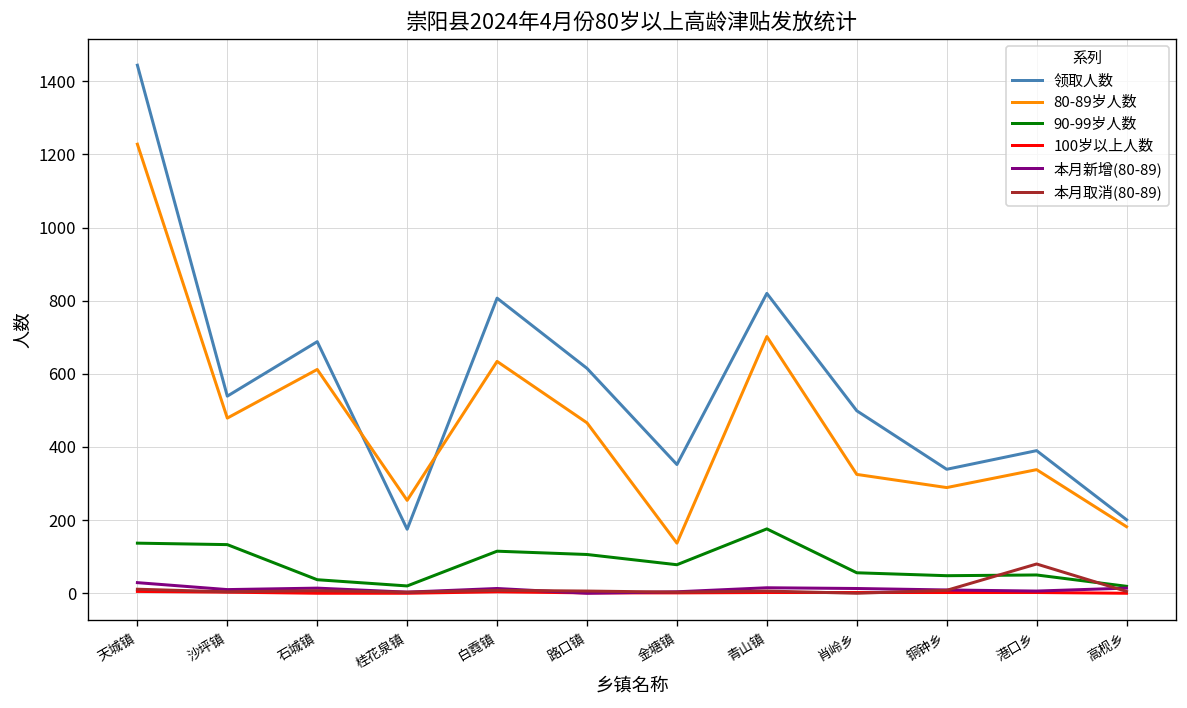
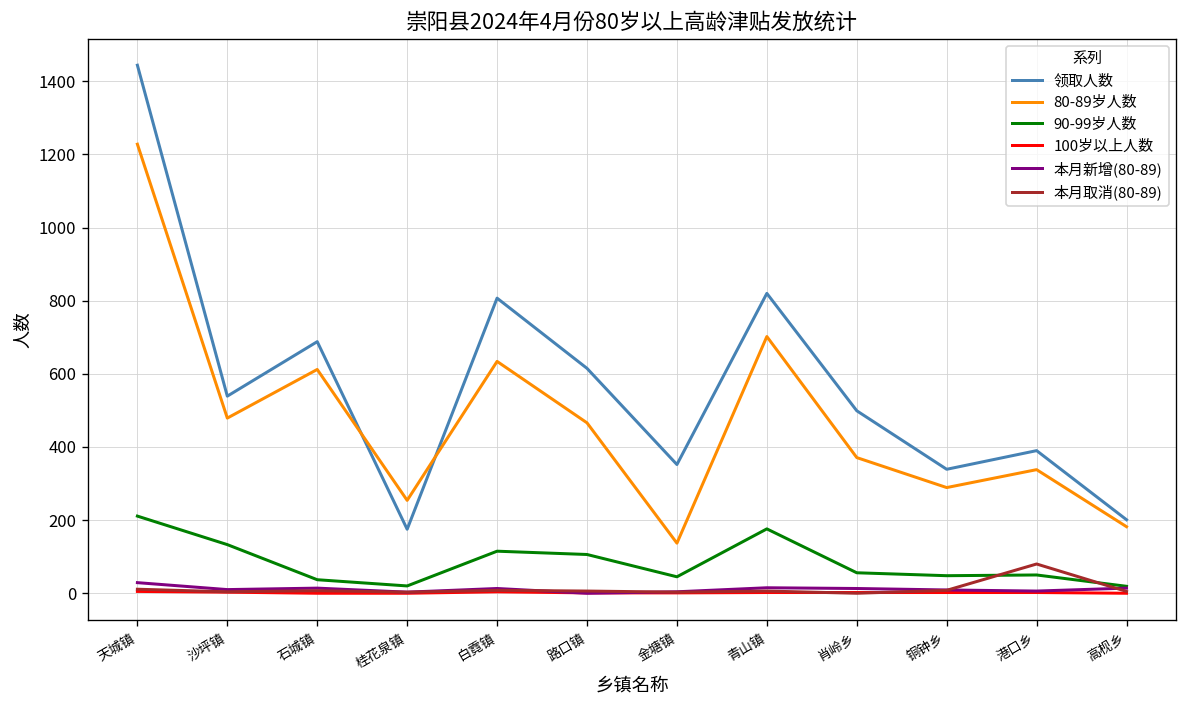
  {
    "领取人数": {
      "天城镇": 1440,
      "沙坪镇": 540,
      "石城镇": 690,
      "桂花泉镇": 180,
      "白霓镇": 810,
      "路口镇": 620,
      "金塘镇": 350,
      "青山镇": 820,
      "肖岭乡": 500,
      "铜钟乡": 340,
      "港口乡": 390,
      "高枧乡": 200
    },
    "80-89岁人数": {
      "天城镇": 1230,
      "沙坪镇": 480,
      "石城镇": 610,
      "桂花泉镇": 250,
      "白霓镇": 630,
      "路口镇": 470,
      "金塘镇": 140,
      "青山镇": 700,
-     "肖岭乡": 330,
+     "肖岭乡": 370,
      "铜钟乡": 290,
      "港口乡": 340,
      "高枧乡": 180
    },
    "90-99岁人数": {
-     "天城镇": 140,
+     "天城镇": 210,
      "沙坪镇": 130,
      "石城镇": 40,
      "桂花泉镇": 20,
      "白霓镇": 120,
      "路口镇": 110,
-     "金塘镇": 80,
+     "金塘镇": 50,
      "青山镇": 180,
      "肖岭乡": 60,
      "铜钟乡": 50,
      "港口乡": 50
    },
    "本月新增(80-89)": {
      "天城镇": 30,
      "青山镇": 20,
      "肖岭乡": 10
    },
    "本月取消(80-89)": {
      "港口乡": 80
    }
  }
